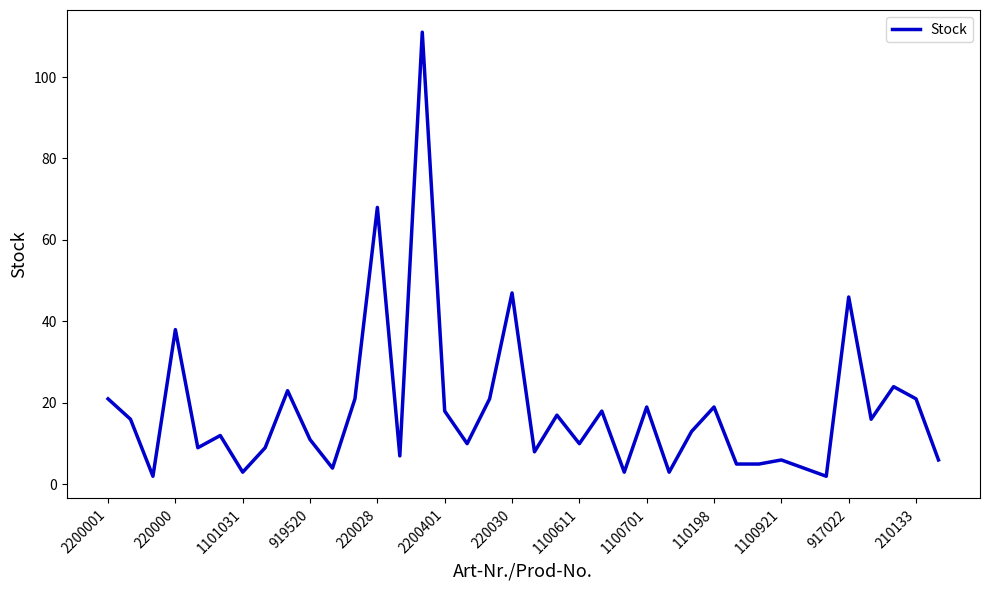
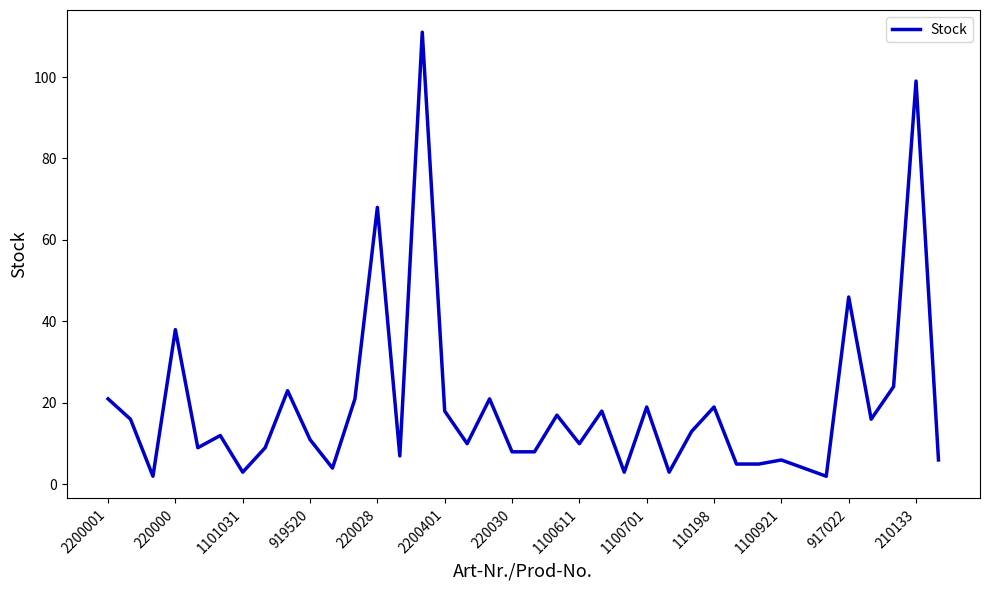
  {
    "2200001": 21,
    "220000": 38,
    "1101031": 3,
    "919520": 11,
    "220028": 68,
    "2200401": 18,
-   "220030": 47,
+   "220030": 8,
    "1100611": 10,
    "1100701": 19,
    "110198": 19,
    "1100921": 6,
    "917022": 46,
-   "210133": 21
+   "210133": 99
  }
